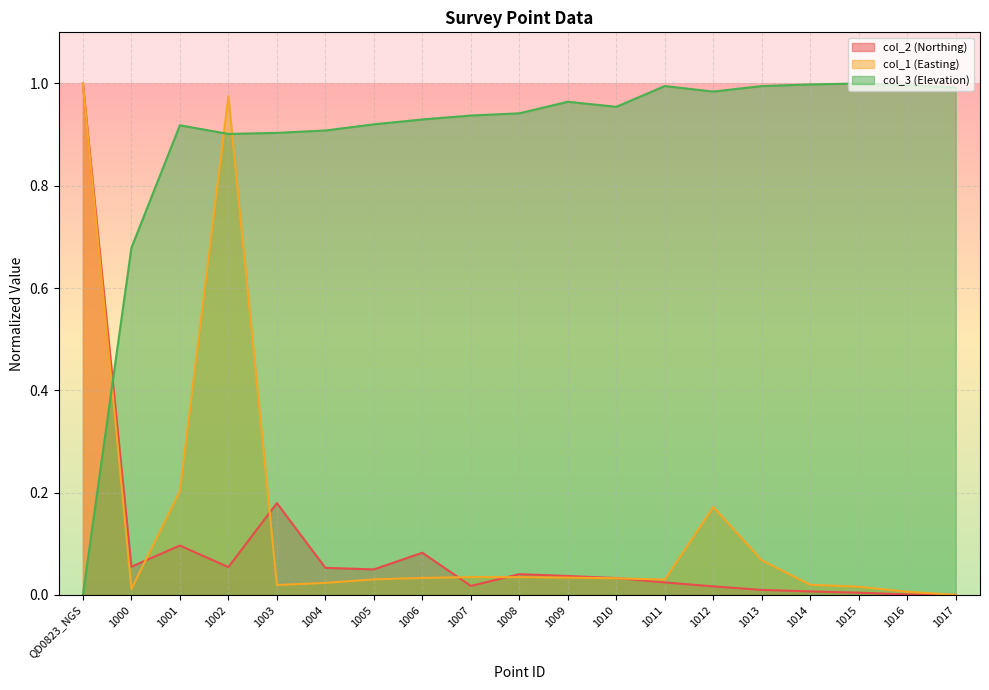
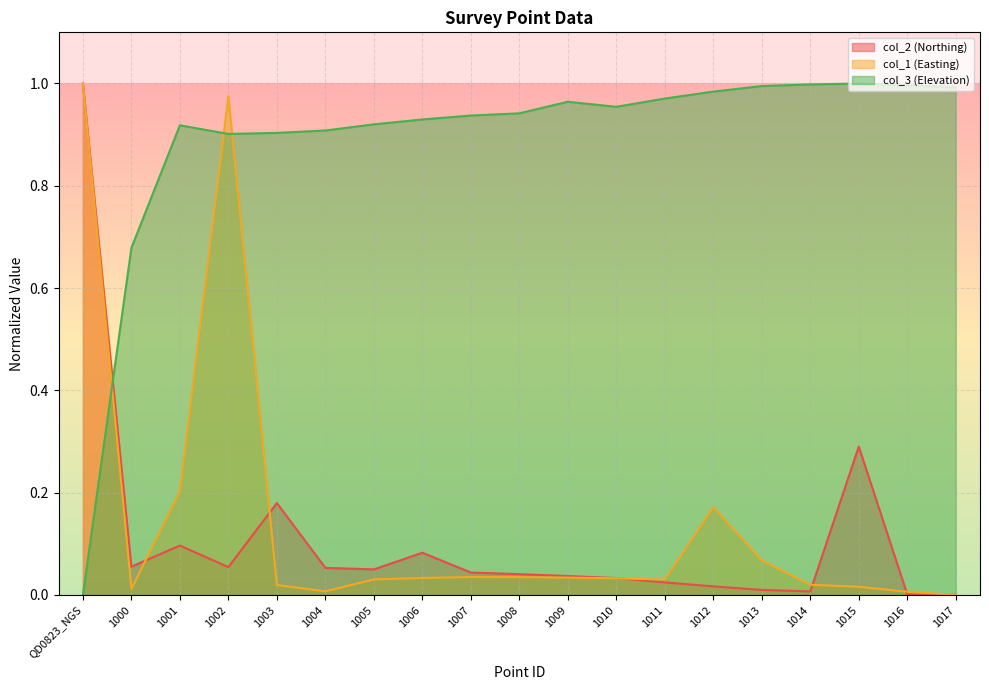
  {
    "col_2 (Northing)": {
      "1000": 0.06,
      "1001": 0.10,
      "1002": 0.05,
      "1003": 0.18,
      "1004": 0.05,
      "1005": 0.05,
      "1006": 0.08,
-     "1007": 0.02,
+     "1007": 0.04,
      "1008": 0.04,
      "1011": 0.02,
      "1012": 0.02,
      "1013": 0.01,
      "1014": 0.01,
-     "1015": 0.00,
+     "1015": 0.29,
      "1016": 0.00
    },
    "col_1 (Easting)": {
      "1000": 0.01,
      "1001": 0.20,
      "1002": 0.98,
      "1003": 0.02,
-     "1004": 0.02,
+     "1004": 0.01,
      "1005": 0.03,
      "1006": 0.03,
      "1007": 0.03,
      "1008": 0.03,
      "1011": 0.03,
      "1012": 0.17,
      "1013": 0.07,
      "1014": 0.02,
      "1015": 0.02,
      "1016": 0.01
    },
    "col_3 (Elevation)": {
      "QD0823_NGS": 0.00,
      "1000": 0.68,
      "1001": 0.92,
      "1002": 0.90,
      "1003": 0.90,
      "1004": 0.91,
      "1005": 0.92,
      "1006": 0.93,
      "1007": 0.94,
      "1008": 0.94,
      "1009": 0.96,
      "1010": 0.95,
-     "1011": 0.99,
+     "1011": 0.97,
      "1012": 0.98,
      "1013": 0.99,
      "1014": 1.00
    }
  }
